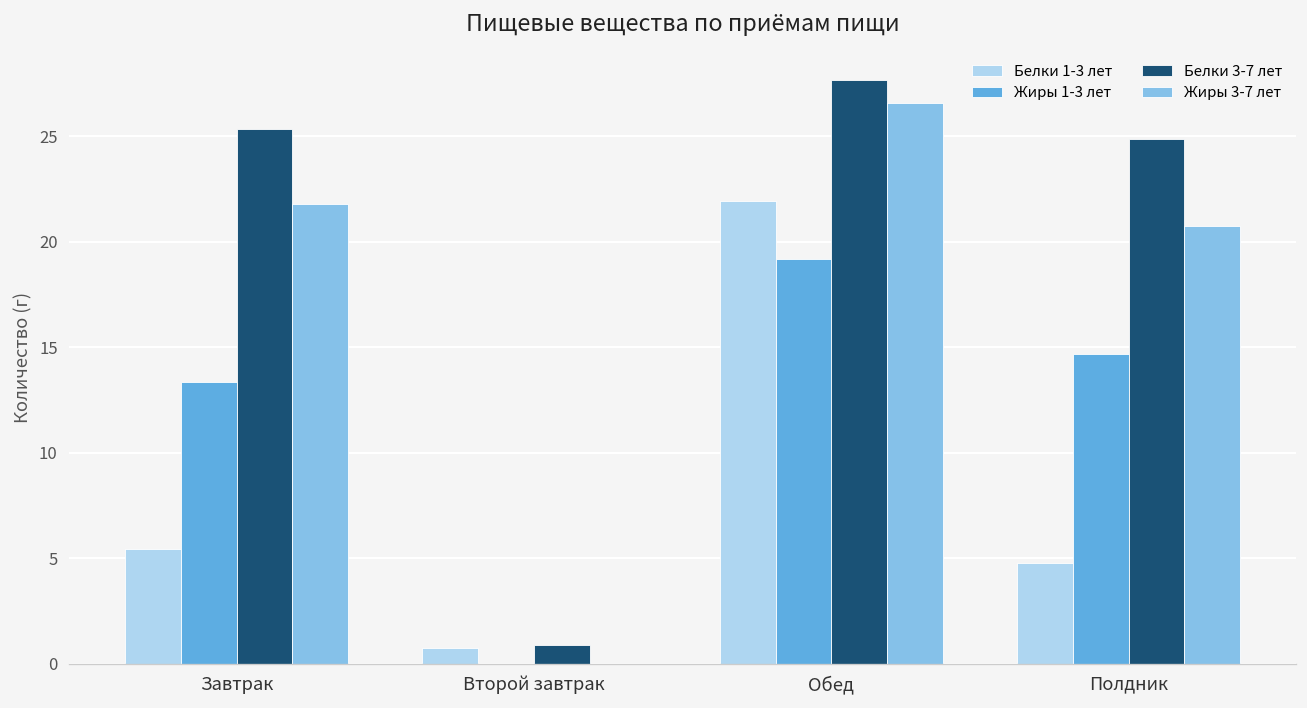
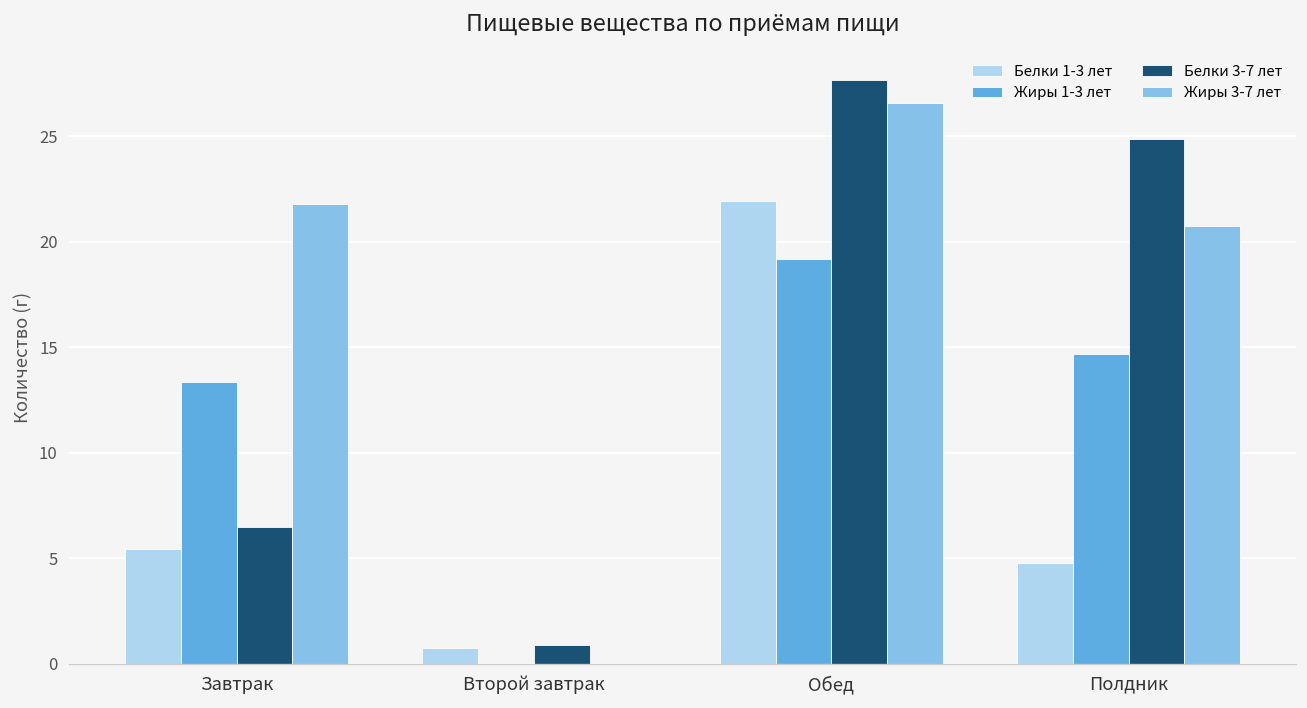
  {
    "Белки 3-7 лет": {
-     "Завтрак": 25.4,
+     "Завтрак": 6.5,
      "Второй завтрак": 0.9,
      "Обед": 27.7,
      "Полдник": 24.9
    }
  }
